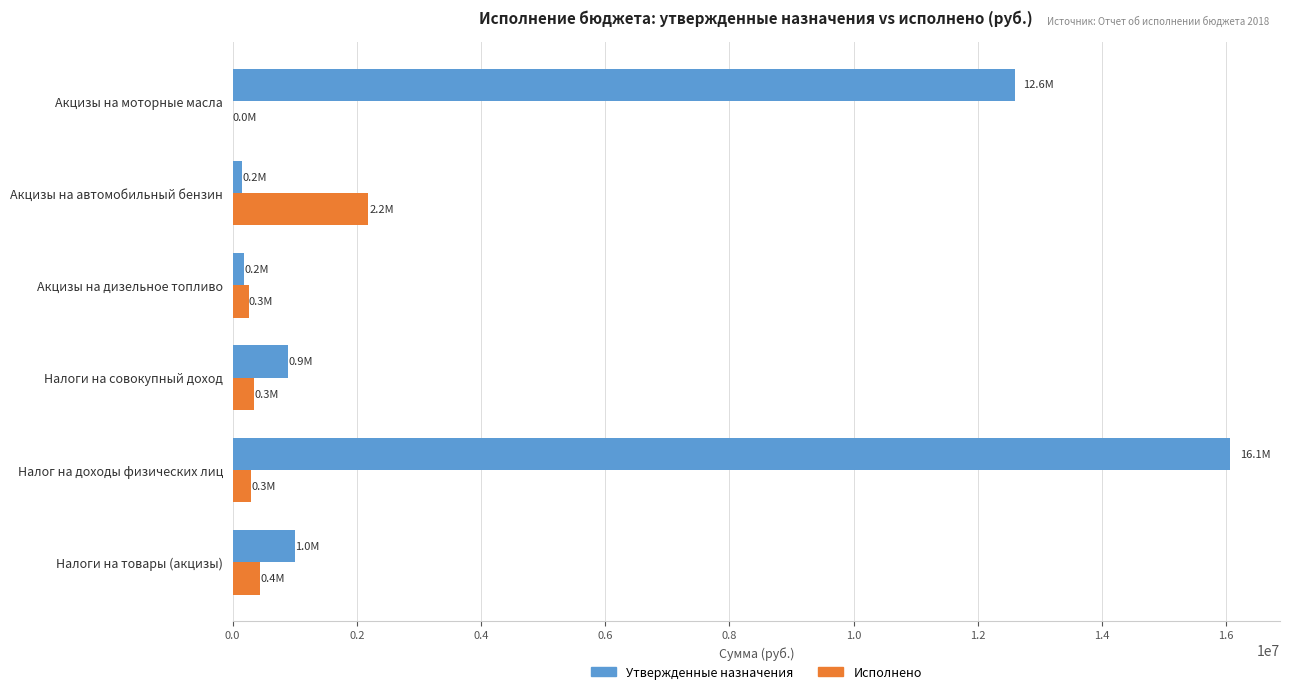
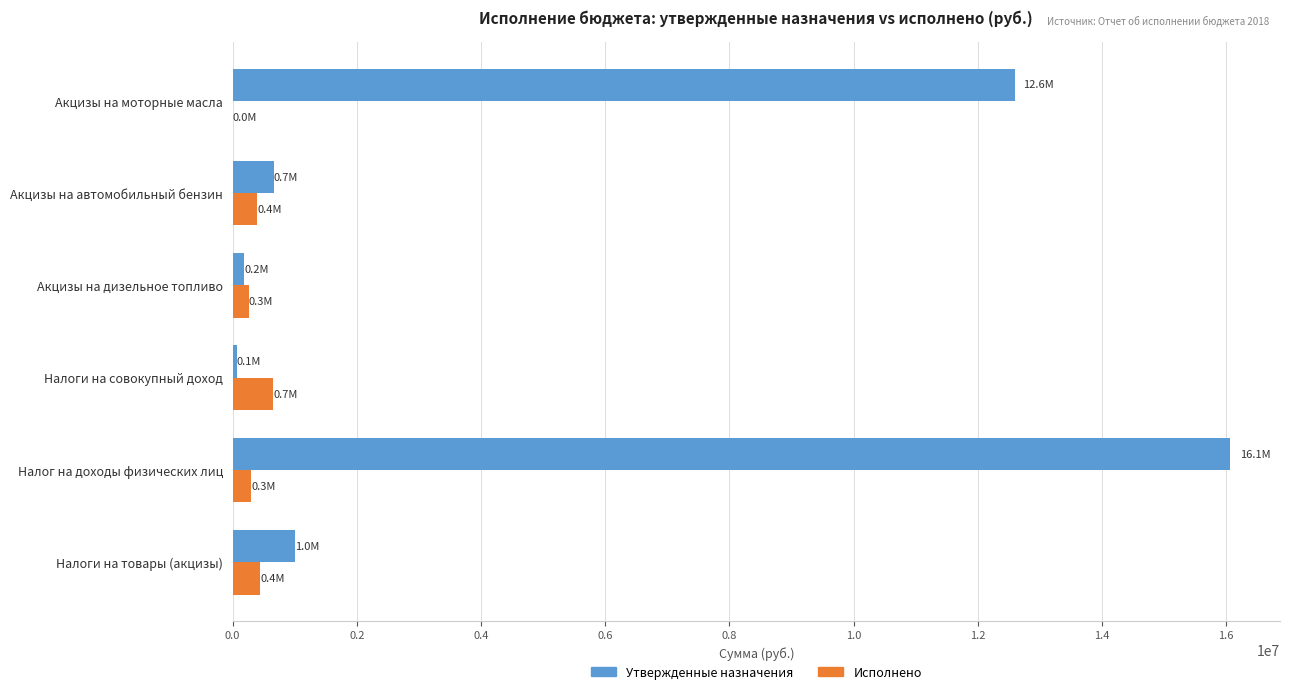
  {
    "Утвержденные назначения": {
      "Акцизы на моторные масла": "12.6M",
-     "Акцизы на автомобильный бензин": "0.2M",
+     "Акцизы на автомобильный бензин": "0.7M",
      "Акцизы на дизельное топливо": "0.2M",
-     "Налоги на совокупный доход": "0.9M",
+     "Налоги на совокупный доход": "0.1M",
      "Налог на доходы физических лиц": "16.1M",
      "Налоги на товары (акцизы)": "1.0M"
    },
    "Исполнено": {
-     "Акцизы на автомобильный бензин": "2.2M",
+     "Акцизы на автомобильный бензин": "0.4M",
      "Акцизы на дизельное топливо": "0.3M",
-     "Налоги на совокупный доход": "0.3M",
+     "Налоги на совокупный доход": "0.7M",
      "Налог на доходы физических лиц": "0.3M",
      "Налоги на товары (акцизы)": "0.4M"
    }
  }
